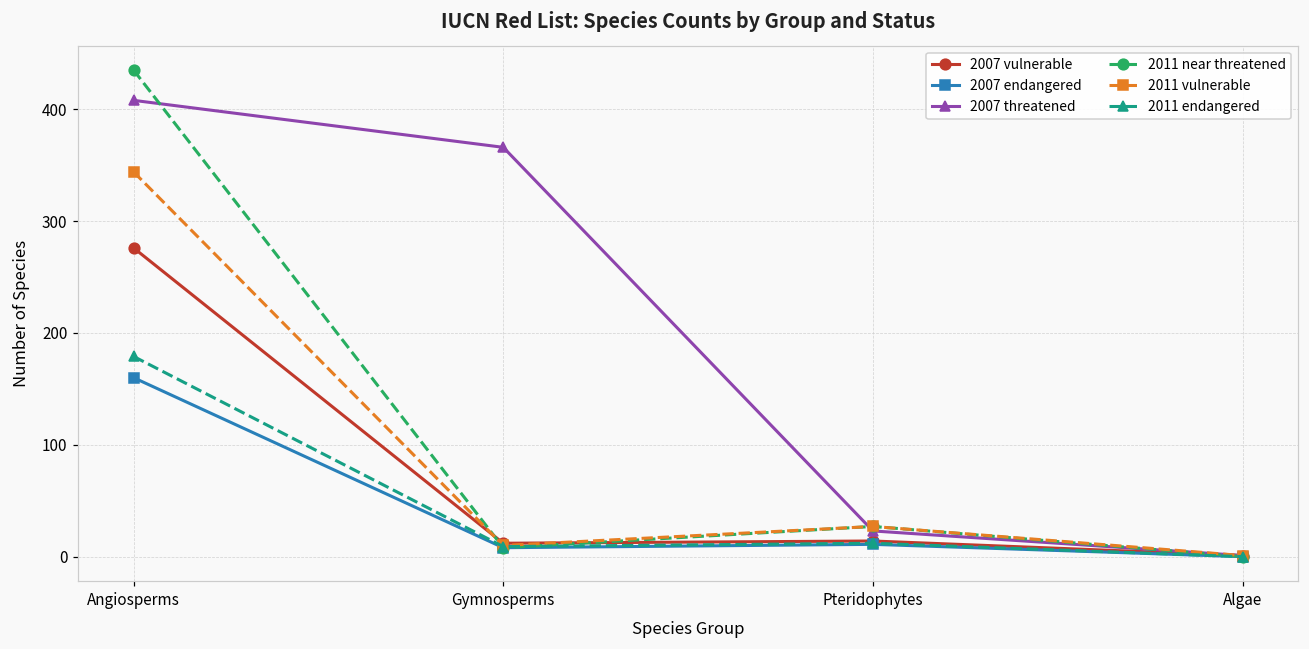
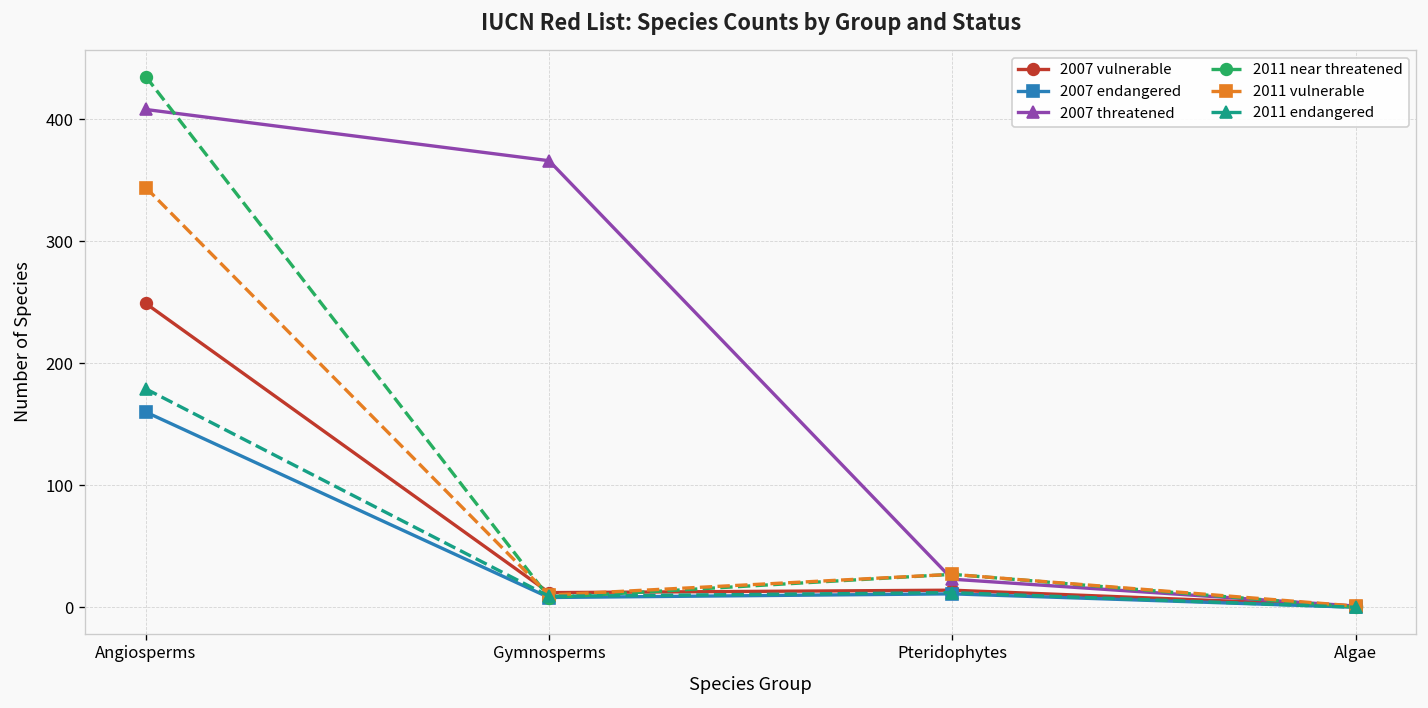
  {
    "2007 vulnerable": {
-     "Angiosperms": 276
+     "Angiosperms": 249
    },
    "2007 endangered": {
      "Angiosperms": 160
    },
    "2007 threatened": {
      "Angiosperms": 408,
      "Gymnosperms": 366,
      "Pteridophytes": 23
    },
    "2011 vulnerable": {
      "Angiosperms": 344
    }
  }
